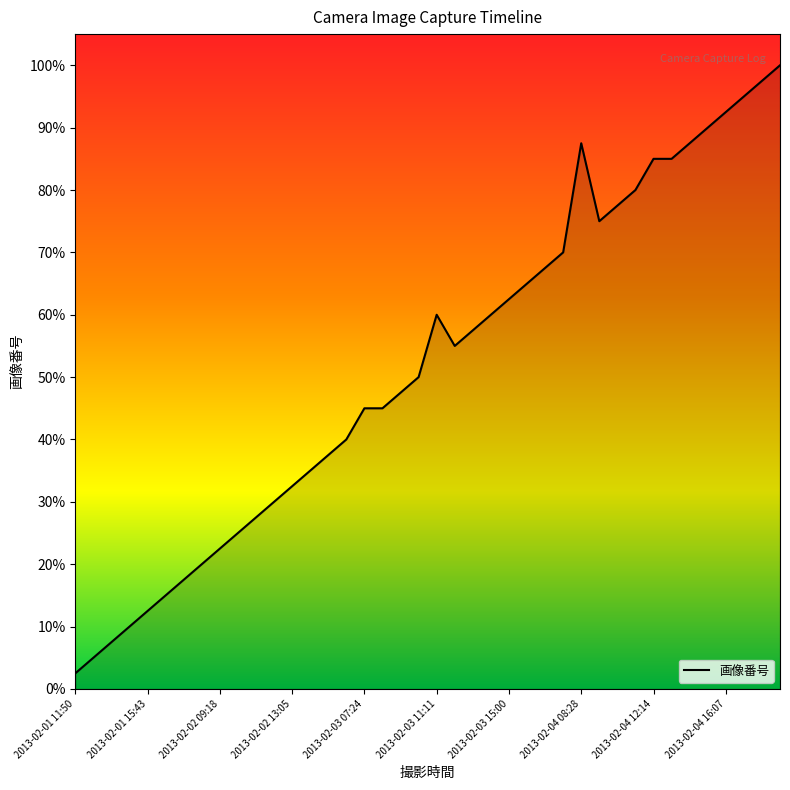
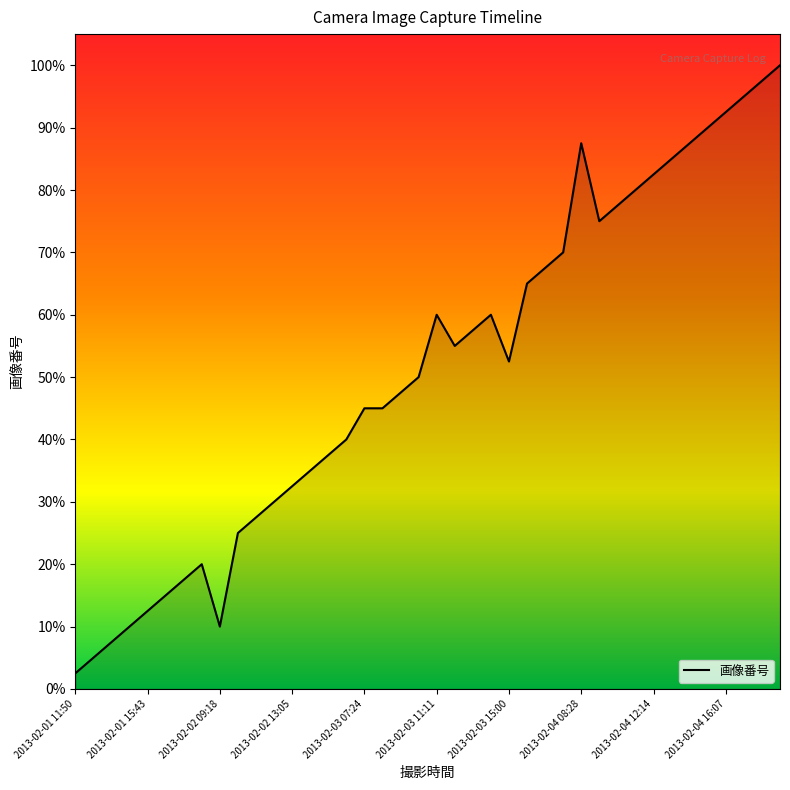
  {
    "2013-02-01 11:50": "3%",
    "2013-02-01 15:43": "13%",
-   "2013-02-02 09:18": "23%",
+   "2013-02-02 09:18": "10%",
    "2013-02-02 13:05": "33%",
    "2013-02-03 07:24": "45%",
    "2013-02-03 11:11": "60%",
-   "2013-02-03 15:00": "63%",
+   "2013-02-03 15:00": "53%",
    "2013-02-04 08:28": "88%",
-   "2013-02-04 12:14": "85%",
+   "2013-02-04 12:14": "83%",
    "2013-02-04 16:07": "93%"
  }
